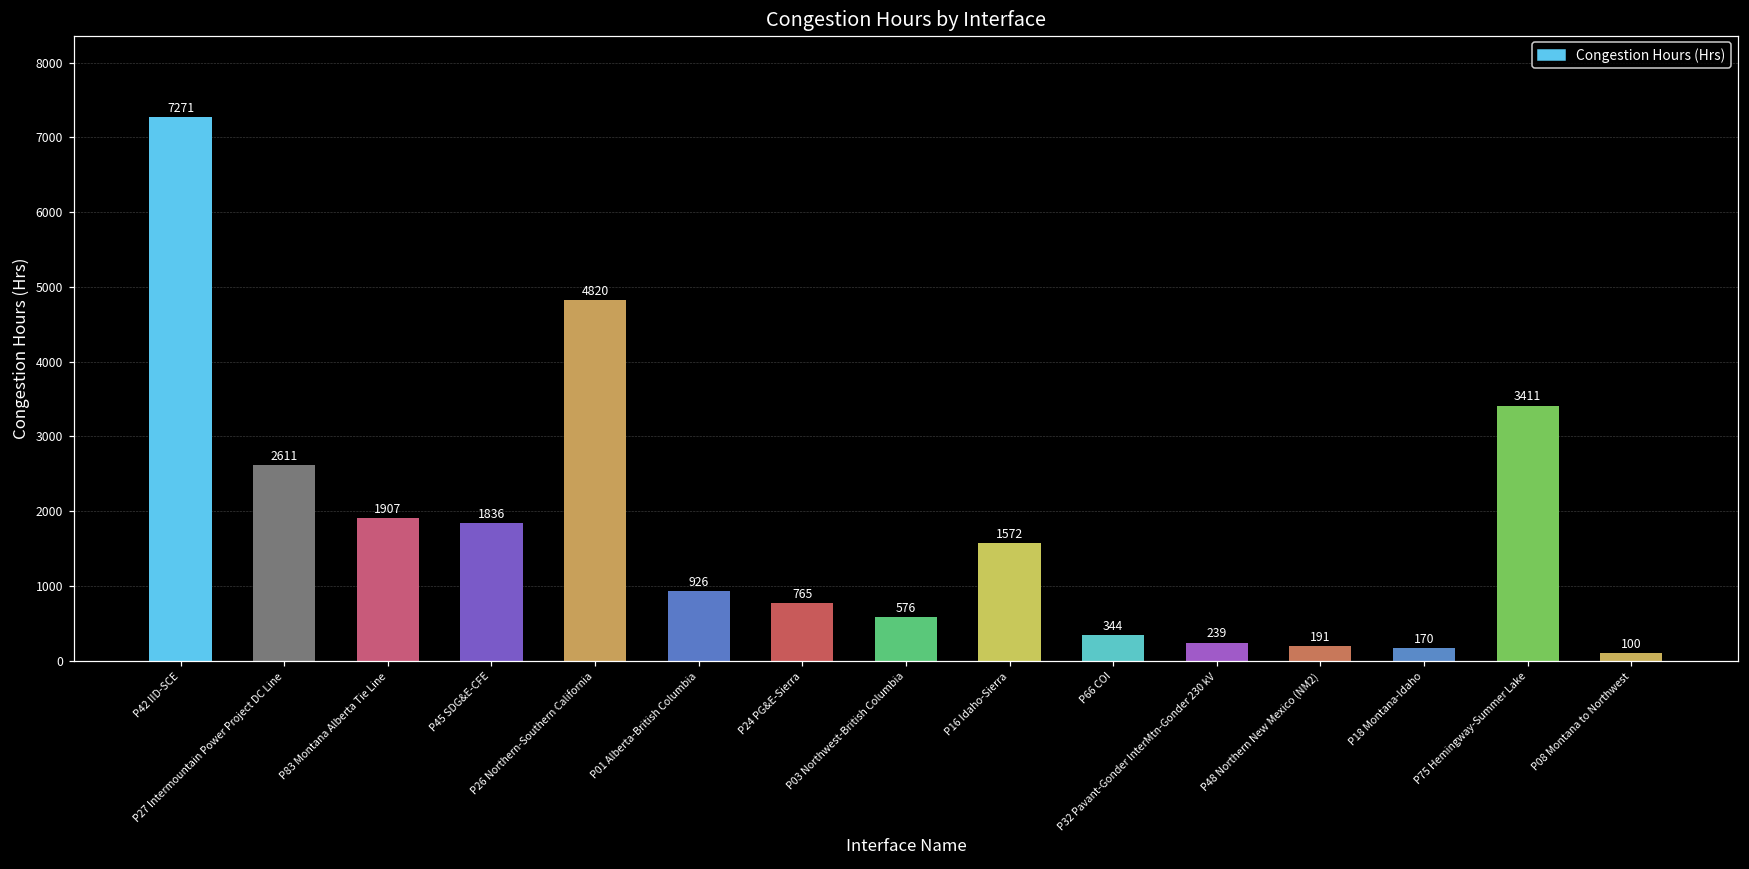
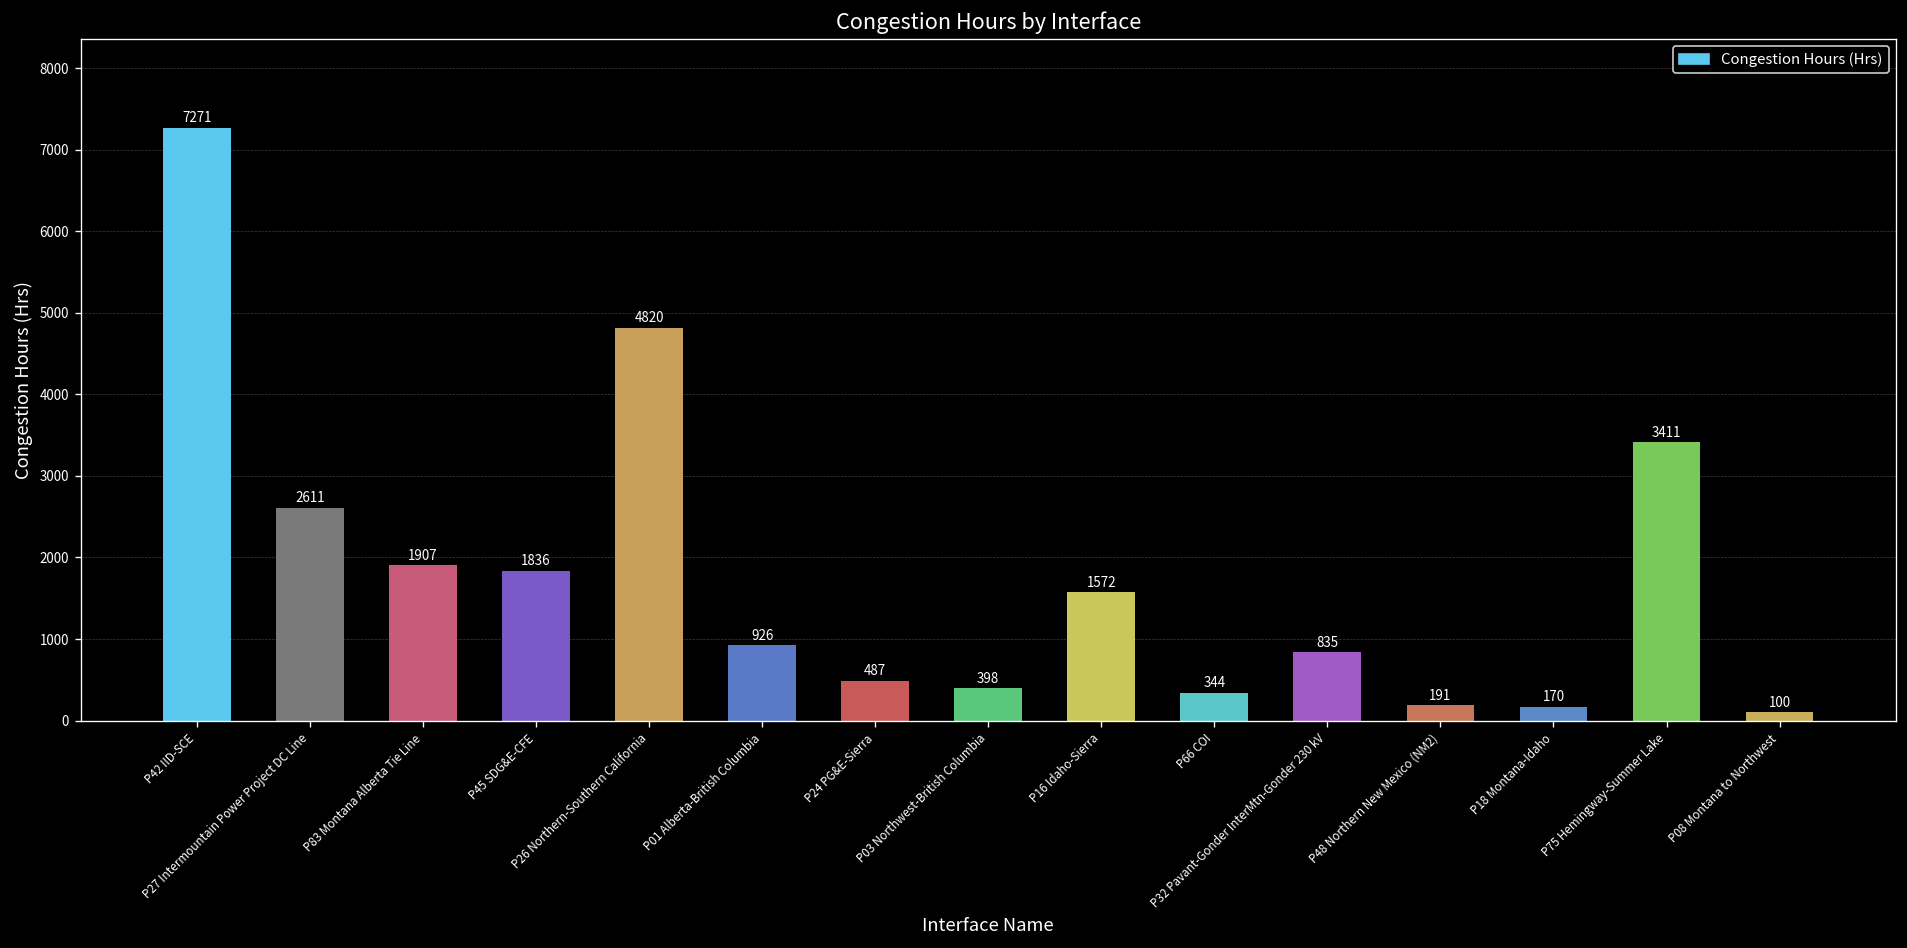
  {
    "P42 IID-SCE": 7271,
    "P27 Intermountain Power Project DC Line": 2611,
    "P83 Montana Alberta Tie Line": 1907,
    "P45 SDG&E-CFE": 1836,
    "P26 Northern-Southern California": 4820,
    "P01 Alberta-British Columbia": 926,
-   "P24 PG&E-Sierra": 765,
-   "P03 Northwest-British Columbia": 576,
+   "P24 PG&E-Sierra": 487,
+   "P03 Northwest-British Columbia": 398,
    "P16 Idaho-Sierra": 1572,
    "P66 COI": 344,
-   "P32 Pavant-Gonder InterMtn-Gonder 230 kV": 239,
+   "P32 Pavant-Gonder InterMtn-Gonder 230 kV": 835,
    "P48 Northern New Mexico (NM2)": 191,
    "P18 Montana-Idaho": 170,
    "P75 Hemingway-Summer Lake": 3411,
    "P08 Montana to Northwest": 100
  }
